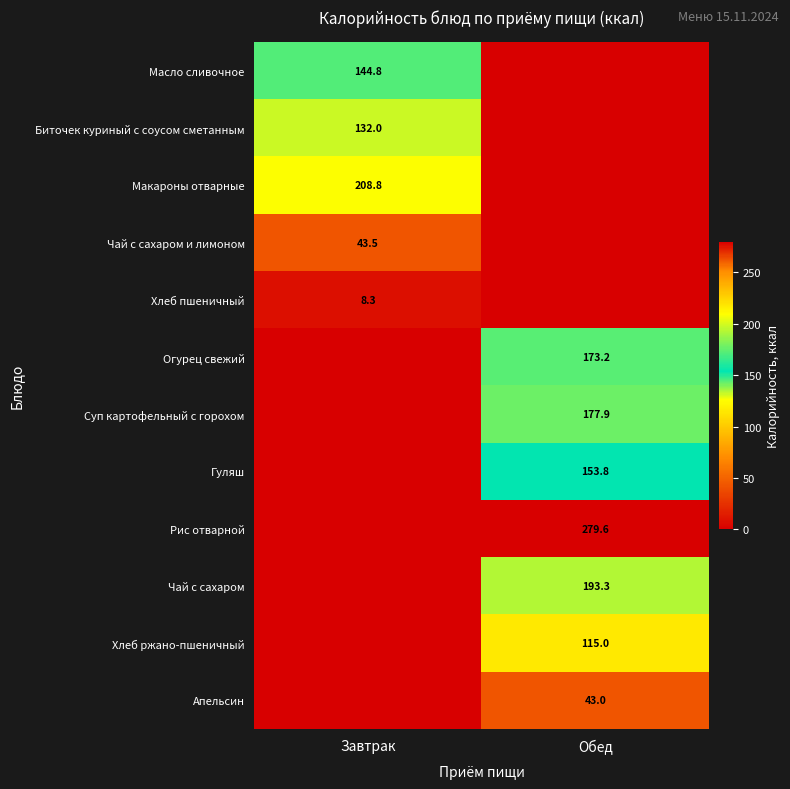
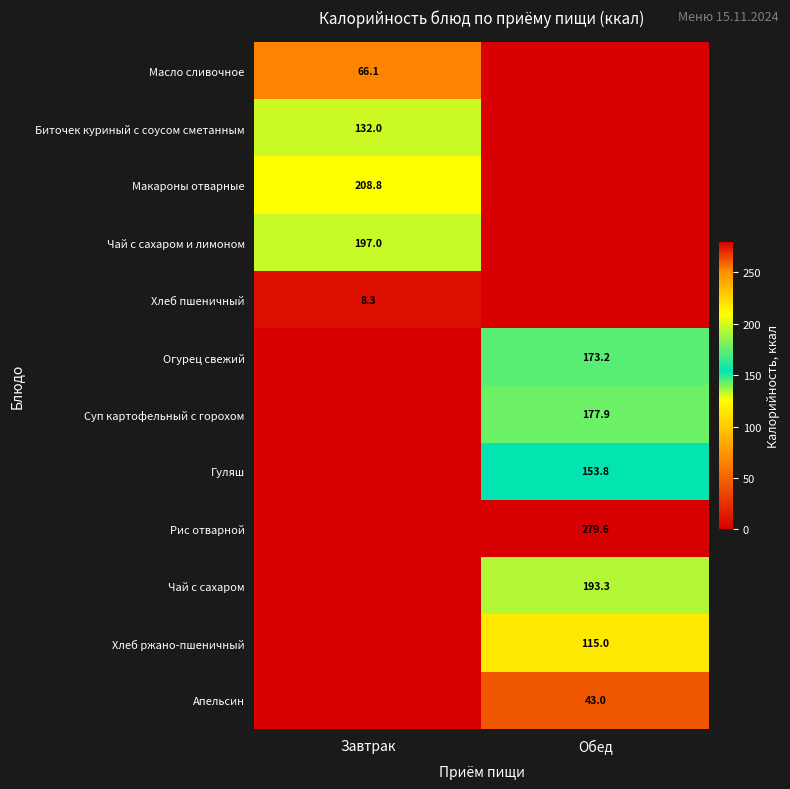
  {
    "Масло сливочное": {
-     "Завтрак": 144.8
+     "Завтрак": 66.1
    },
    "Биточек куриный с соусом сметанным": {
      "Завтрак": 132.0
    },
    "Макароны отварные": {
      "Завтрак": 208.8
    },
    "Чай с сахаром и лимоном": {
-     "Завтрак": 43.5
+     "Завтрак": 197.0
    },
    "Хлеб пшеничный": {
      "Завтрак": 8.3
    },
    "Огурец свежий": {
      "Обед": 173.2
    },
    "Суп картофельный с горохом": {
      "Обед": 177.9
    },
    "Гуляш": {
      "Обед": 153.8
    },
    "Рис отварной": {
      "Обед": 279.6
    },
    "Чай с сахаром": {
      "Обед": 193.3
    },
    "Хлеб ржано-пшеничный": {
      "Обед": 115.0
    },
    "Апельсин": {
      "Обед": 43.0
    }
  }
